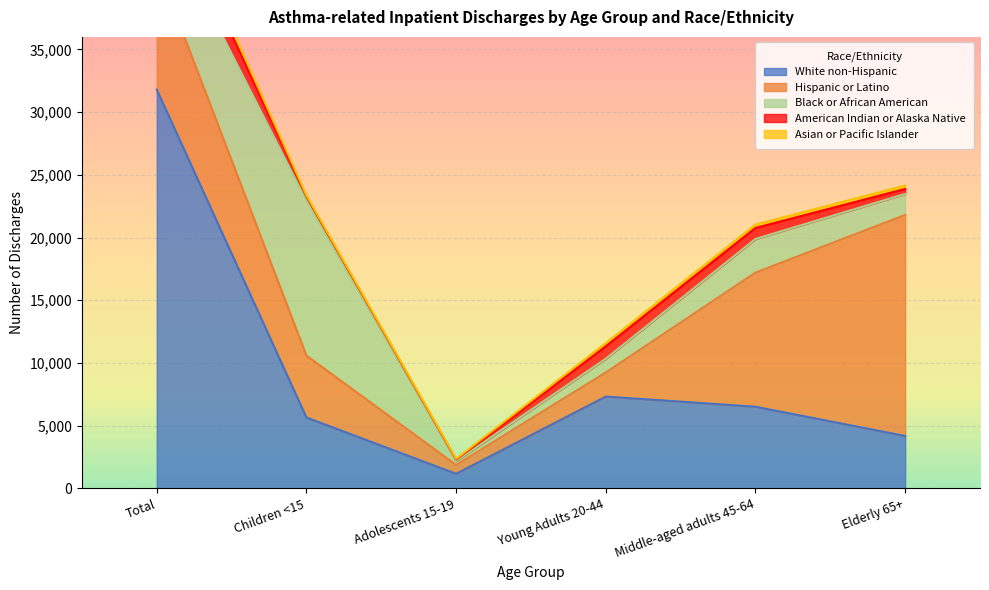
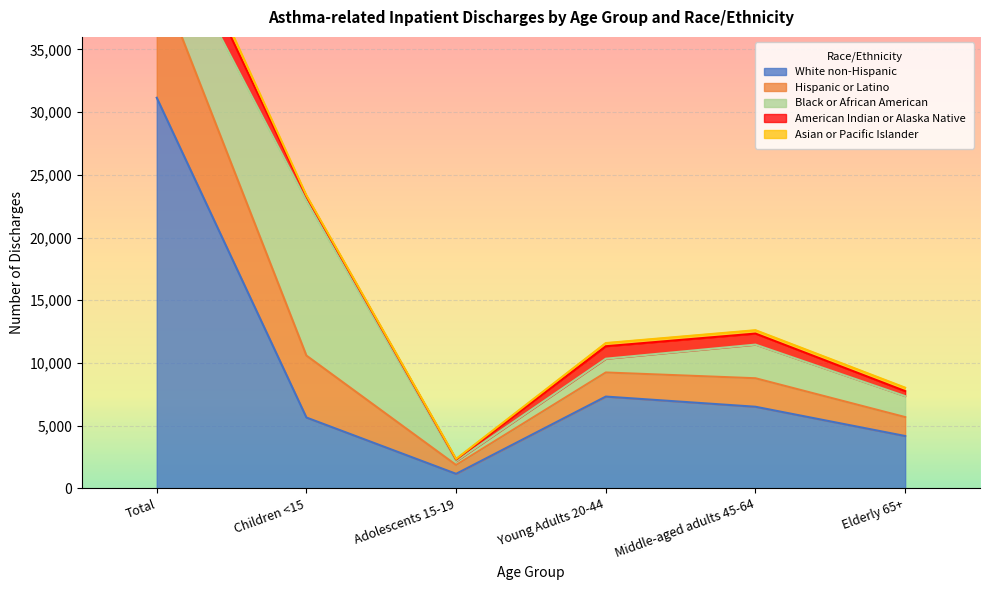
  {
    "White non-Hispanic": {
-     "Total": "31,800",
+     "Total": "31,100",
      "Children <15": "5,600",
      "Adolescents 15-19": "1,200",
      "Young Adults 20-44": "7,300",
      "Middle-aged adults 45-64": "6,500",
      "Elderly 65+": "4,200"
    },
    "Hispanic or Latino": {
      "Children <15": "4,900",
      "Adolescents 15-19": "700",
      "Young Adults 20-44": "1,900",
-     "Middle-aged adults 45-64": "10,700",
-     "Elderly 65+": "17,600"
+     "Middle-aged adults 45-64": "2,300",
+     "Elderly 65+": "1,500"
    },
    "Black or African American": {
      "Children <15": "12,300",
      "Young Adults 20-44": "1,100",
      "Middle-aged adults 45-64": "2,700",
      "Elderly 65+": "1,700"
    },
    "American Indian or Alaska Native": {
      "Young Adults 20-44": "1,000",
      "Middle-aged adults 45-64": "900",
      "Elderly 65+": "400"
    },
    "Asian or Pacific Islander": {
      "Young Adults 20-44": "300",
      "Middle-aged adults 45-64": "300",
      "Elderly 65+": "300"
    }
  }
